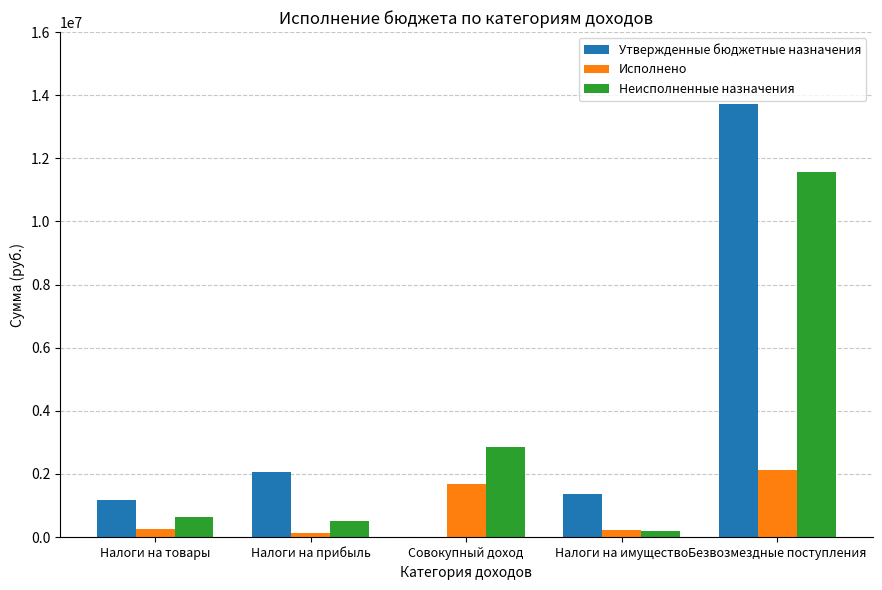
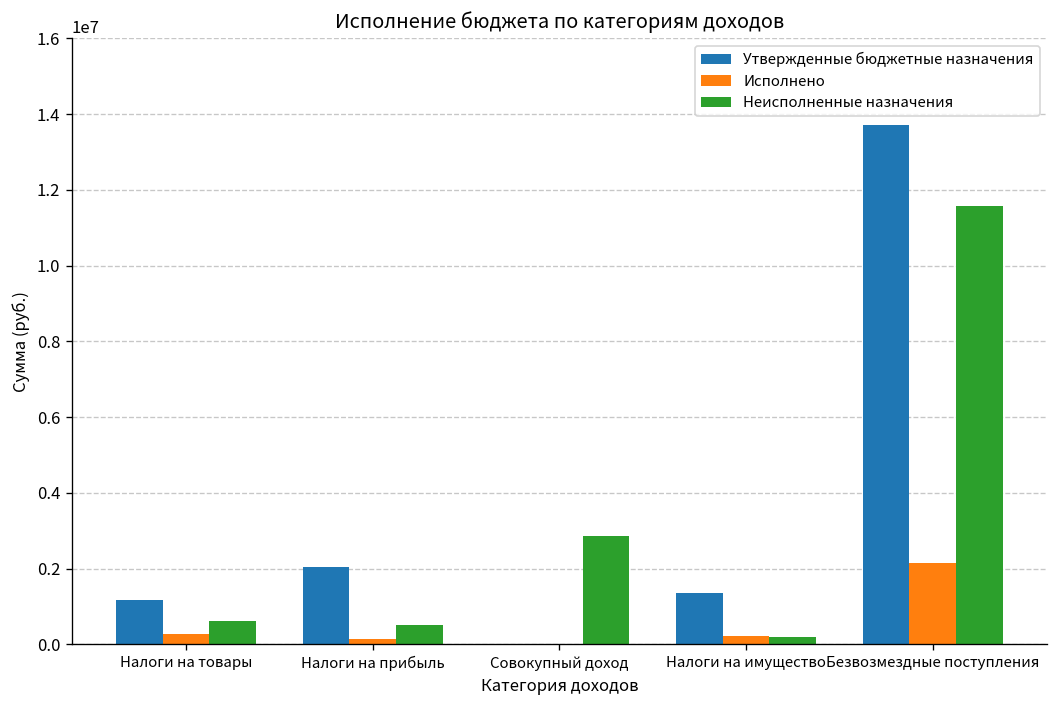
  {
    "Утвержденные бюджетные назначения": {
      "Налоги на товары": 1200000,
      "Налоги на прибыль": 2100000,
      "Налоги на имущество": 1400000,
      "Безвозмездные поступления": 13700000
    },
    "Исполнено": {
      "Налоги на товары": 300000,
      "Налоги на прибыль": 100000,
-     "Совокупный доход": 1700000,
+     "Совокупный доход": 0,
      "Налоги на имущество": 200000,
      "Безвозмездные поступления": 2100000
    },
    "Неисполненные назначения": {
      "Налоги на товары": 600000,
      "Налоги на прибыль": 500000,
      "Совокупный доход": 2900000,
      "Налоги на имущество": 200000,
      "Безвозмездные поступления": 11600000
    }
  }
